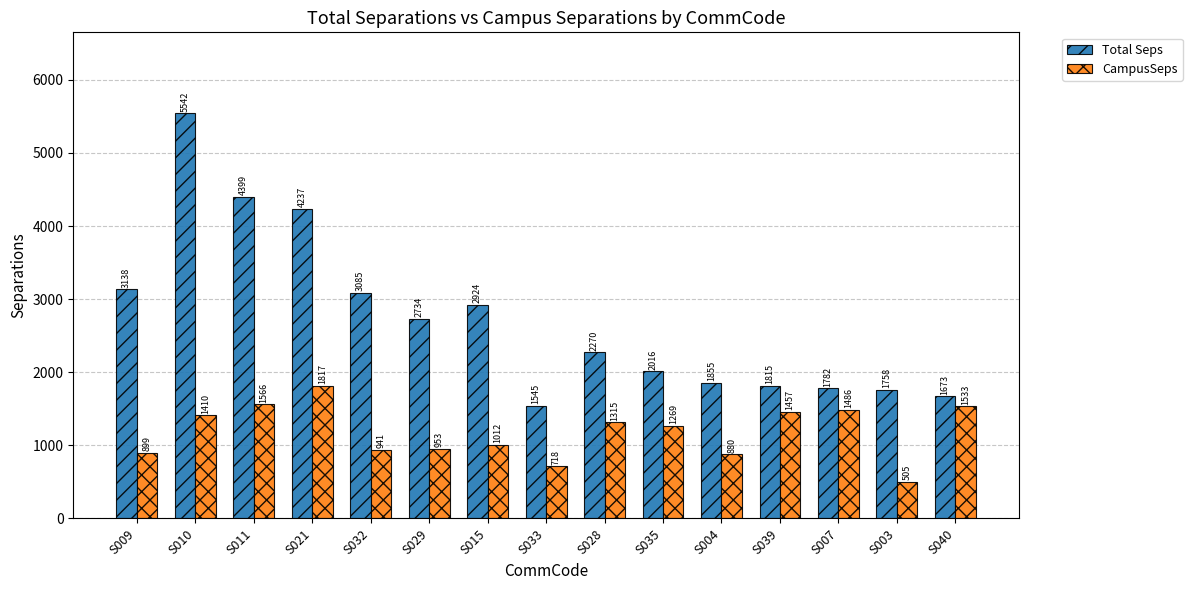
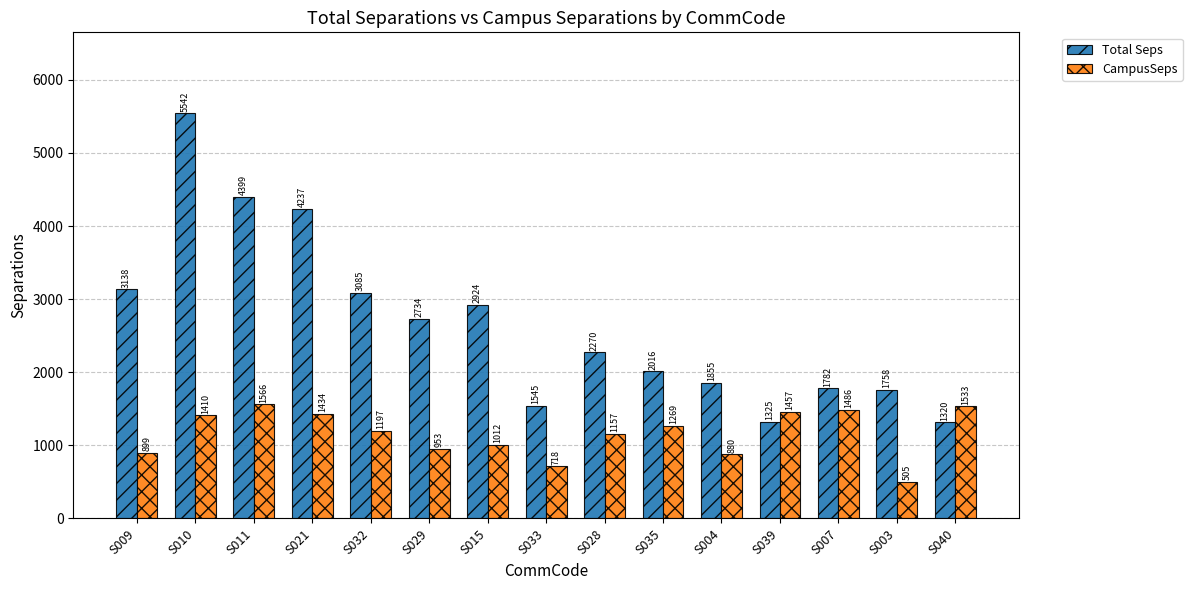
  {
    "Total Seps": {
      "S009": 3138,
      "S010": 5542,
      "S011": 4399,
      "S021": 4237,
      "S032": 3085,
      "S029": 2734,
      "S015": 2924,
      "S033": 1545,
      "S028": 2270,
      "S035": 2016,
      "S004": 1855,
-     "S039": 1815,
+     "S039": 1325,
      "S007": 1782,
      "S003": 1758,
-     "S040": 1673
+     "S040": 1320
    },
    "CampusSeps": {
      "S009": 899,
      "S010": 1410,
      "S011": 1566,
-     "S021": 1817,
-     "S032": 941,
+     "S021": 1434,
+     "S032": 1197,
      "S029": 953,
      "S015": 1012,
      "S033": 718,
-     "S028": 1315,
+     "S028": 1157,
      "S035": 1269,
      "S004": 880,
      "S039": 1457,
      "S007": 1486,
      "S003": 505,
      "S040": 1533
    }
  }
